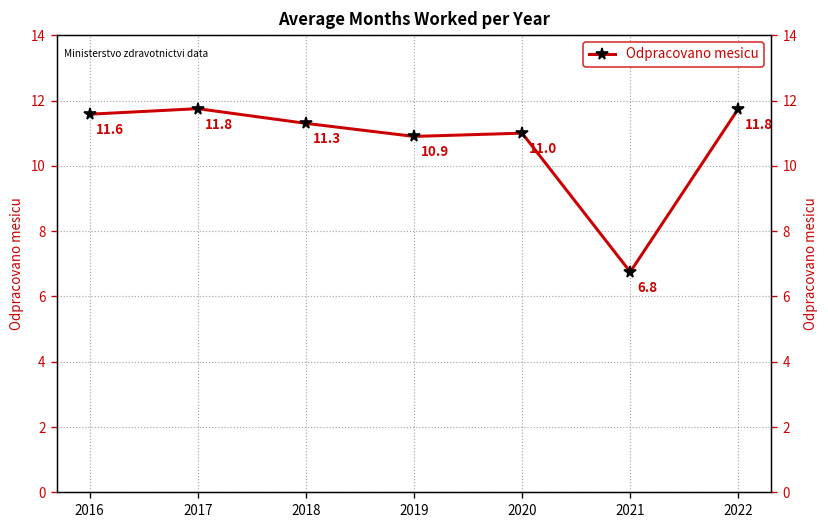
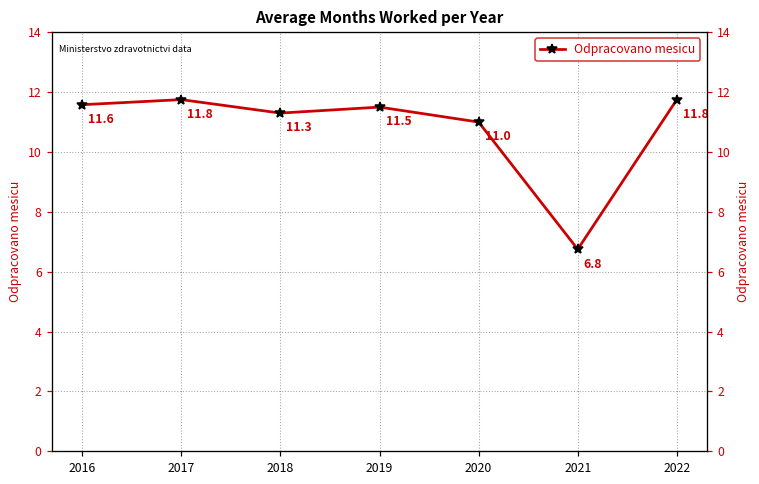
  {
    "2016": 11.6,
    "2017": 11.8,
    "2018": 11.3,
-   "2019": 10.9,
+   "2019": 11.5,
    "2020": 11.0,
    "2021": 6.8,
    "2022": 11.8
  }
